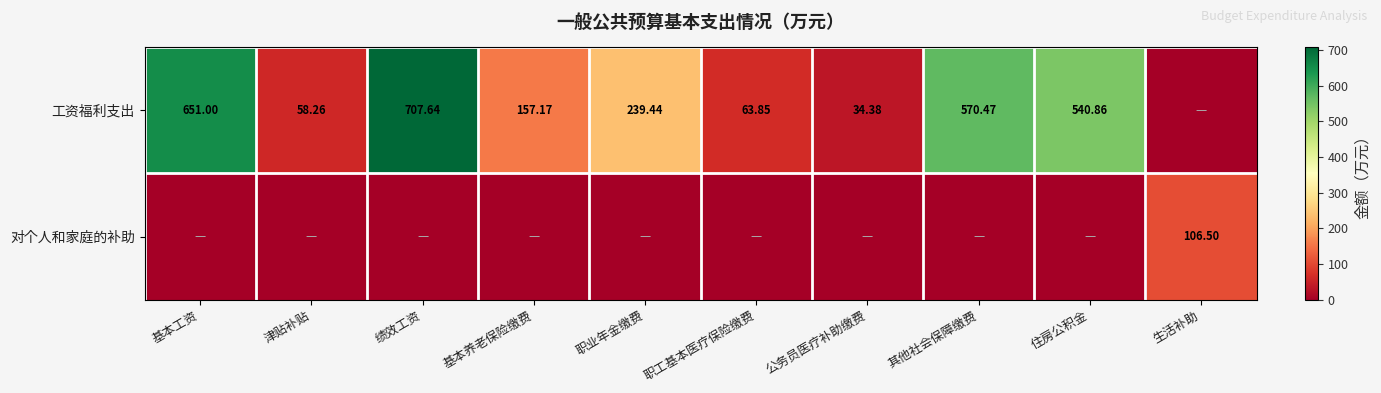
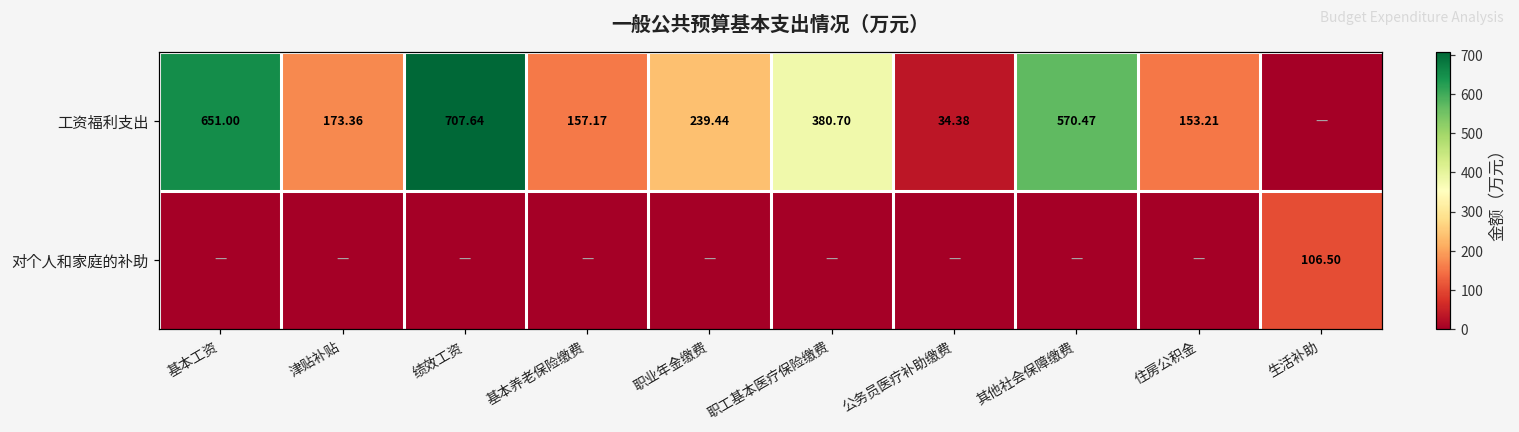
  {
    "工资福利支出": {
      "基本工资": 651.00,
-     "津贴补贴": 58.26,
+     "津贴补贴": 173.36,
      "绩效工资": 707.64,
      "基本养老保险缴费": 157.17,
      "职业年金缴费": 239.44,
-     "职工基本医疗保险缴费": 63.85,
+     "职工基本医疗保险缴费": 380.70,
      "公务员医疗补助缴费": 34.38,
      "其他社会保障缴费": 570.47,
-     "住房公积金": 540.86
+     "住房公积金": 153.21
    },
    "对个人和家庭的补助": {
      "生活补助": 106.50
    }
  }
